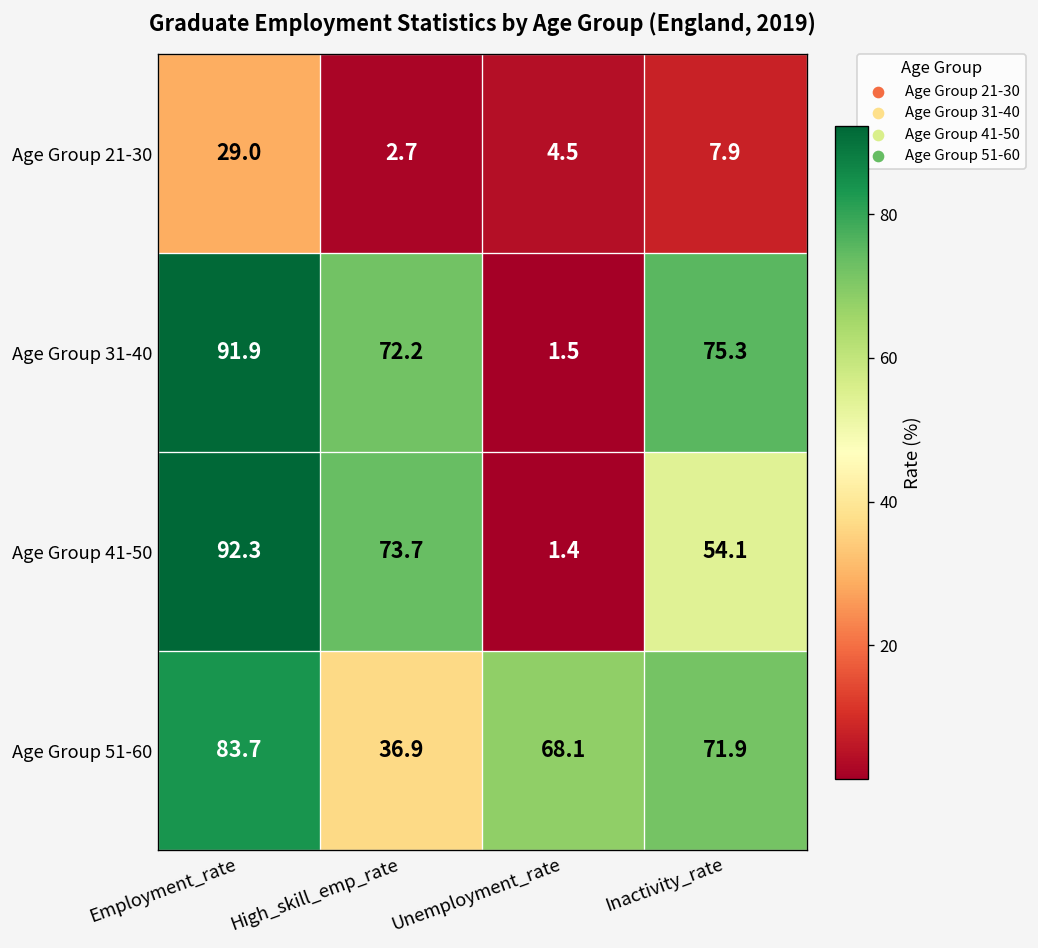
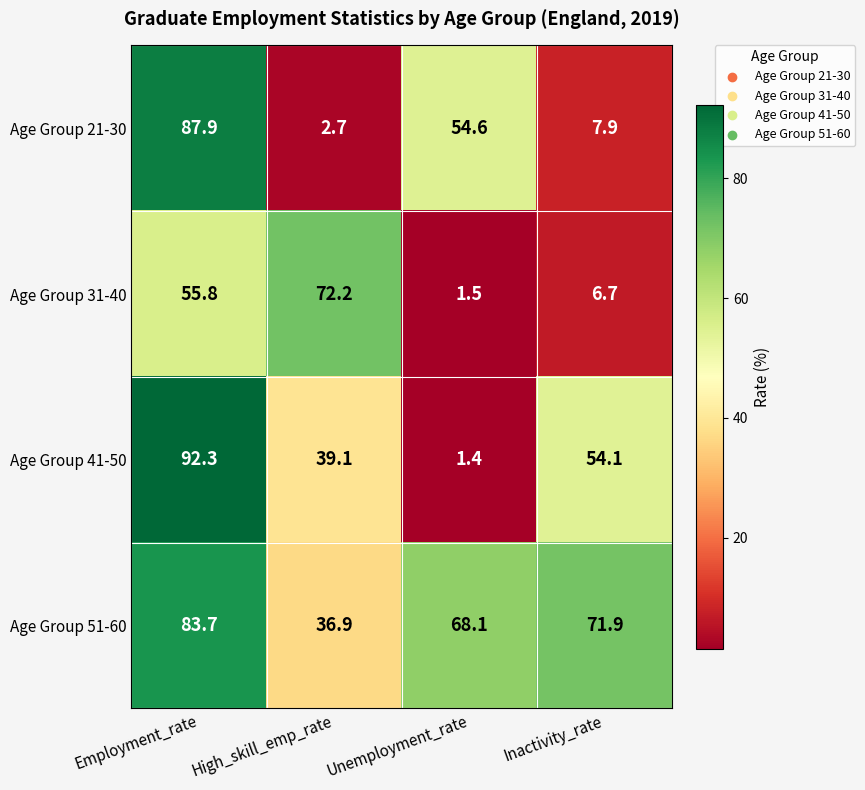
  {
    "Age Group 21-30": {
-     "Employment_rate": 29.0,
+     "Employment_rate": 87.9,
      "High_skill_emp_rate": 2.7,
-     "Unemployment_rate": 4.5,
+     "Unemployment_rate": 54.6,
      "Inactivity_rate": 7.9
    },
    "Age Group 31-40": {
-     "Employment_rate": 91.9,
+     "Employment_rate": 55.8,
      "High_skill_emp_rate": 72.2,
      "Unemployment_rate": 1.5,
-     "Inactivity_rate": 75.3
+     "Inactivity_rate": 6.7
    },
    "Age Group 41-50": {
      "Employment_rate": 92.3,
-     "High_skill_emp_rate": 73.7,
+     "High_skill_emp_rate": 39.1,
      "Unemployment_rate": 1.4,
      "Inactivity_rate": 54.1
    },
    "Age Group 51-60": {
      "Employment_rate": 83.7,
      "High_skill_emp_rate": 36.9,
      "Unemployment_rate": 68.1,
      "Inactivity_rate": 71.9
    }
  }
